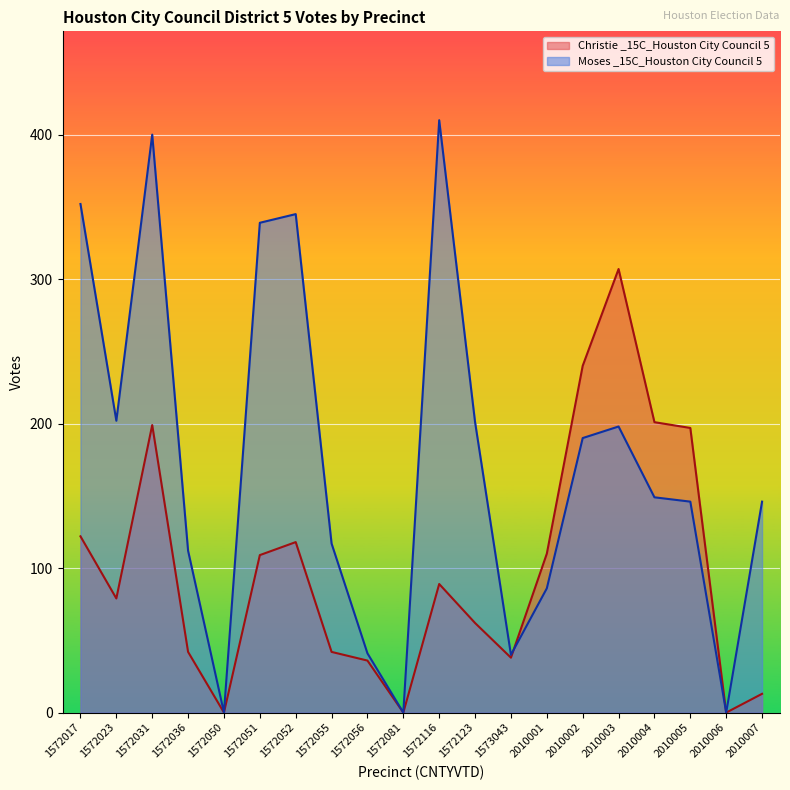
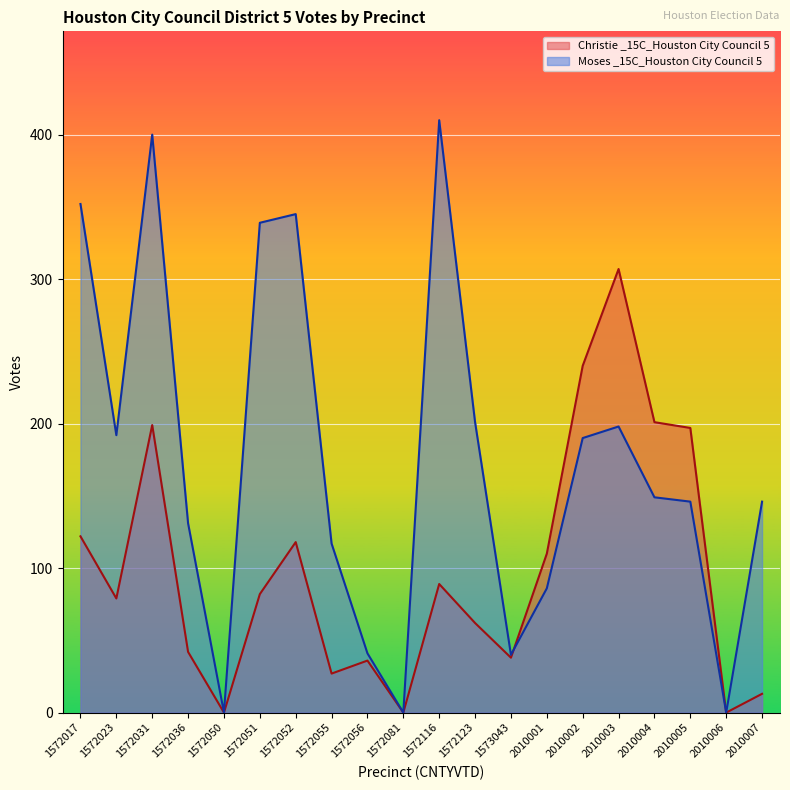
  {
    "Christie _15C_Houston City Council 5": {
      "1572017": 122,
      "1572023": 79,
      "1572031": 199,
      "1572036": 42,
-     "1572051": 109,
+     "1572051": 82,
      "1572052": 118,
-     "1572055": 42,
+     "1572055": 27,
      "1572056": 36,
      "1572116": 89,
      "1572123": 62,
      "1573043": 38,
      "2010001": 110,
      "2010002": 240,
      "2010003": 307,
      "2010004": 201,
      "2010005": 197,
      "2010007": 13
    },
    "Moses _15C_Houston City Council 5": {
      "1572017": 352,
-     "1572023": 202,
+     "1572023": 192,
      "1572031": 400,
-     "1572036": 112,
+     "1572036": 131,
      "1572051": 339,
      "1572052": 345,
      "1572055": 117,
      "1572056": 41,
      "1572116": 410,
      "1572123": 201,
      "1573043": 40,
      "2010001": 86,
      "2010002": 190,
      "2010003": 198,
      "2010004": 149,
      "2010005": 146,
      "2010007": 146
    }
  }
